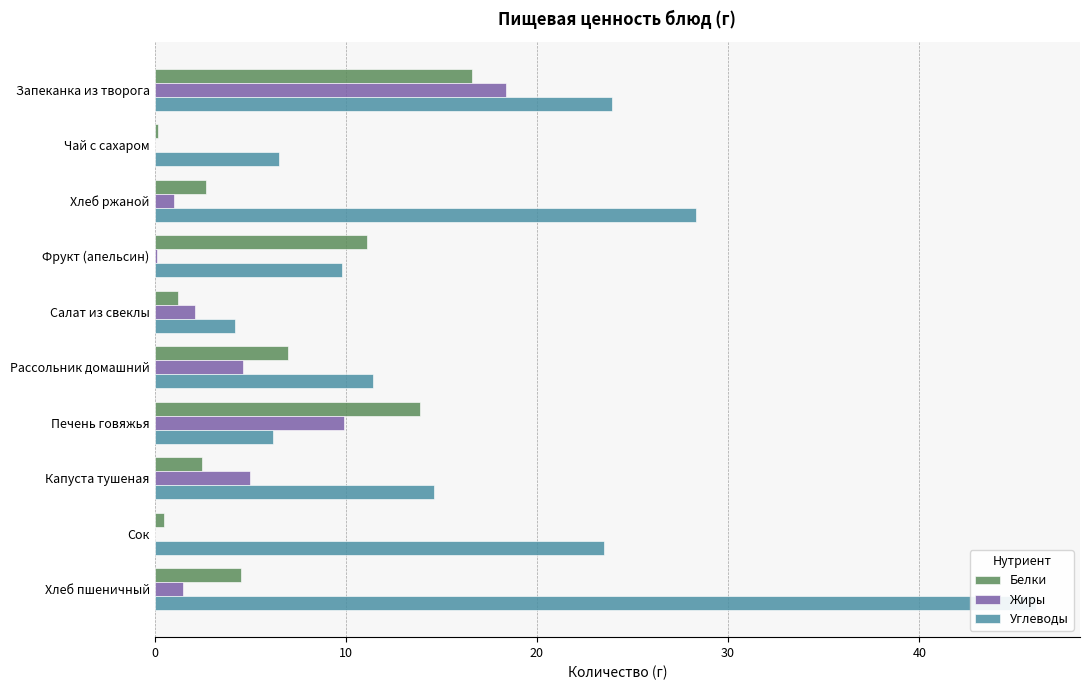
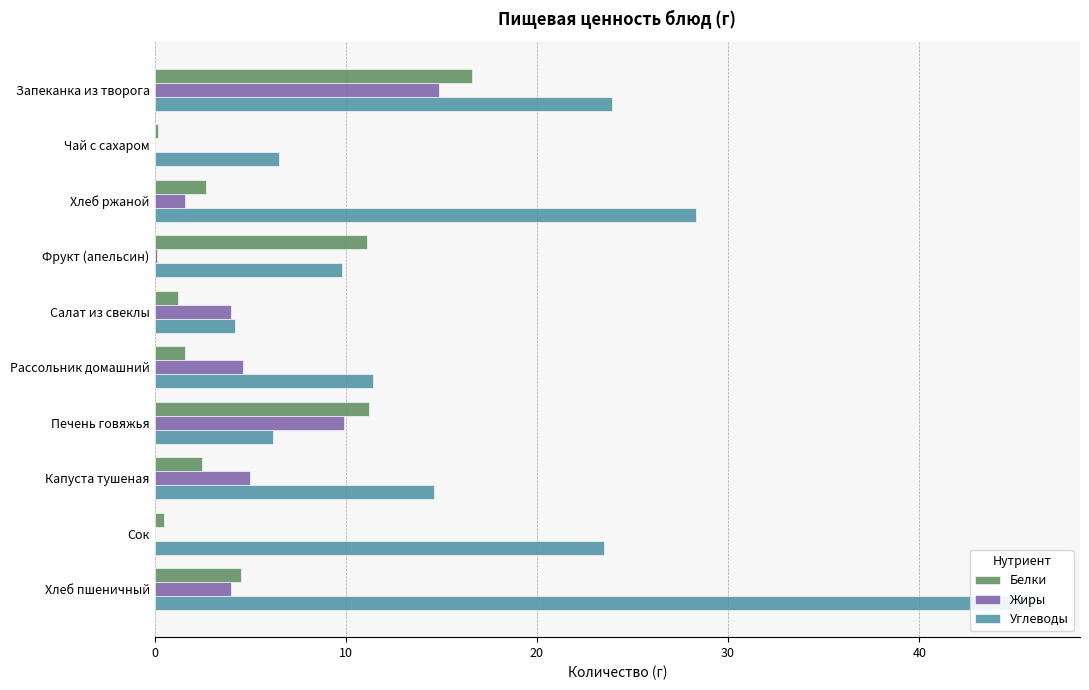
  {
    "Белки": {
      "Запеканка из творога": 16.6,
      "Чай с сахаром": 0.2,
      "Хлеб ржаной": 2.7,
      "Фрукт (апельсин)": 11.1,
      "Салат из свеклы": 1.2,
-     "Рассольник домашний": 7.0,
-     "Печень говяжья": 13.9,
+     "Рассольник домашний": 1.6,
+     "Печень говяжья": 11.2,
      "Капуста тушеная": 2.5,
      "Сок": 0.5,
      "Хлеб пшеничный": 4.5
    },
    "Жиры": {
-     "Запеканка из творога": 18.4,
+     "Запеканка из творога": 14.9,
      "Чай с сахаром": 0.0,
-     "Хлеб ржаной": 1.0,
-     "Салат из свеклы": 2.1,
+     "Хлеб ржаной": 1.6,
+     "Салат из свеклы": 4.0,
      "Рассольник домашний": 4.6,
      "Печень говяжья": 9.9,
      "Капуста тушеная": 5.0,
      "Сок": 0.0,
-     "Хлеб пшеничный": 1.5
+     "Хлеб пшеничный": 4.0
    },
    "Углеводы": {
      "Запеканка из творога": 23.9,
      "Чай с сахаром": 6.5,
      "Хлеб ржаной": 28.3,
      "Фрукт (апельсин)": 9.8,
      "Салат из свеклы": 4.2,
      "Рассольник домашний": 11.4,
      "Печень говяжья": 6.2,
      "Капуста тушеная": 14.6,
      "Сок": 23.5
    }
  }
